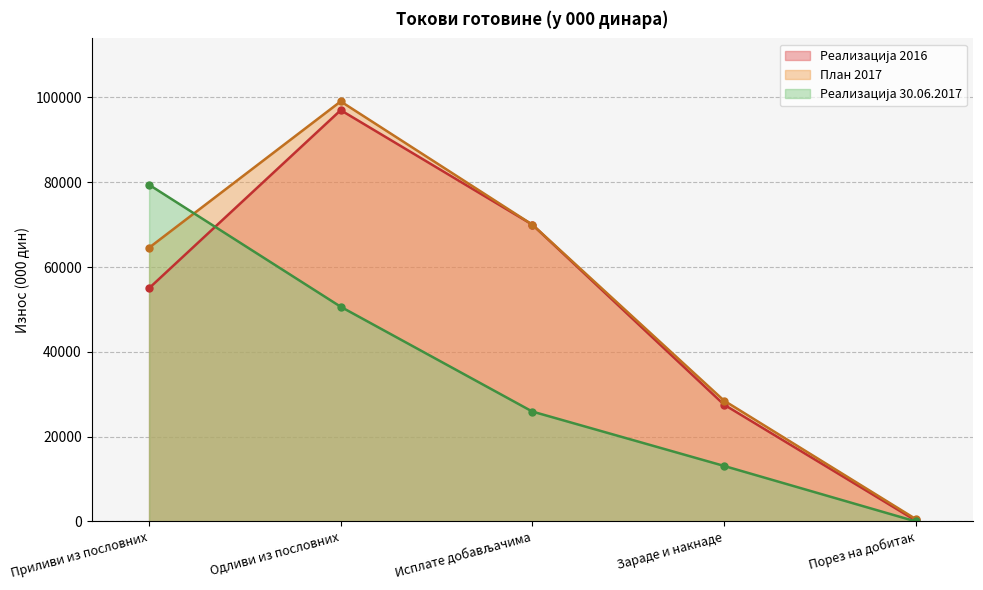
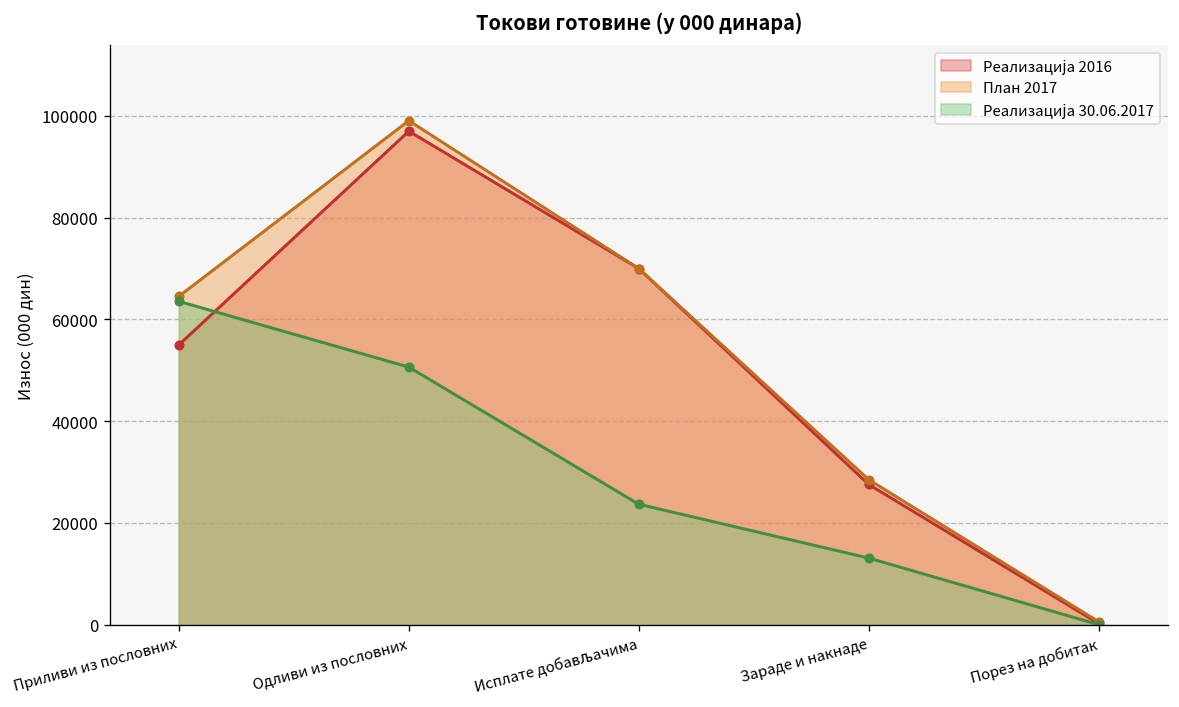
  {
    "Реализација 30.06.2017": {
-     "Приливи из пословних": 79000,
+     "Приливи из пословних": 64000,
      "Одливи из пословних": 51000,
-     "Исплате добављачима": 26000,
+     "Исплате добављачима": 24000,
      "Зараде и накнаде": 13000
    }
  }
